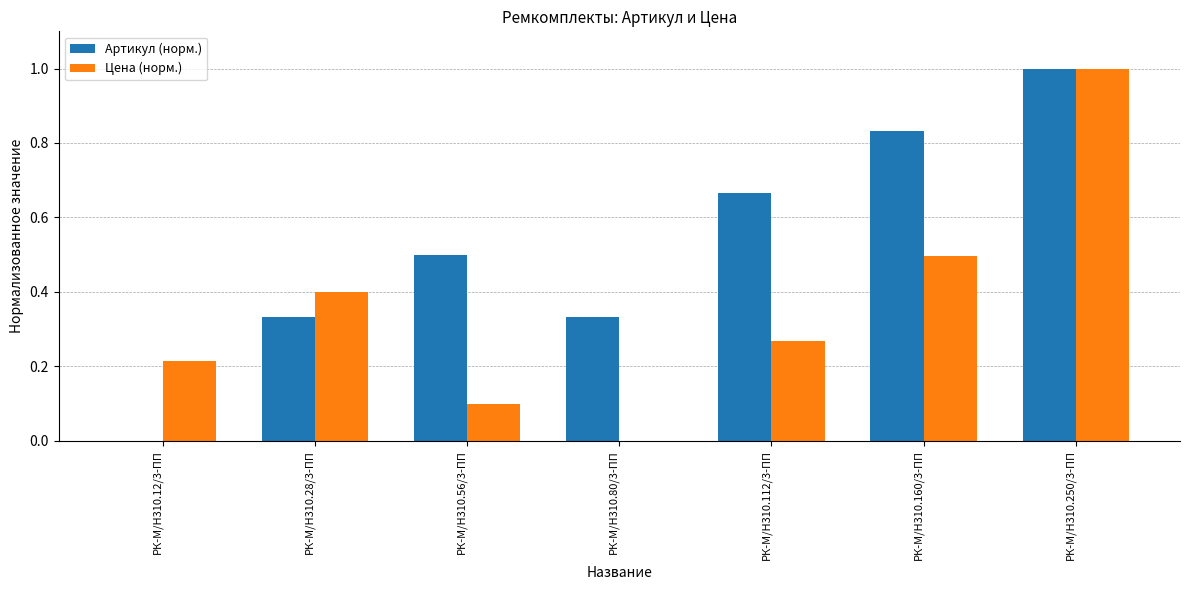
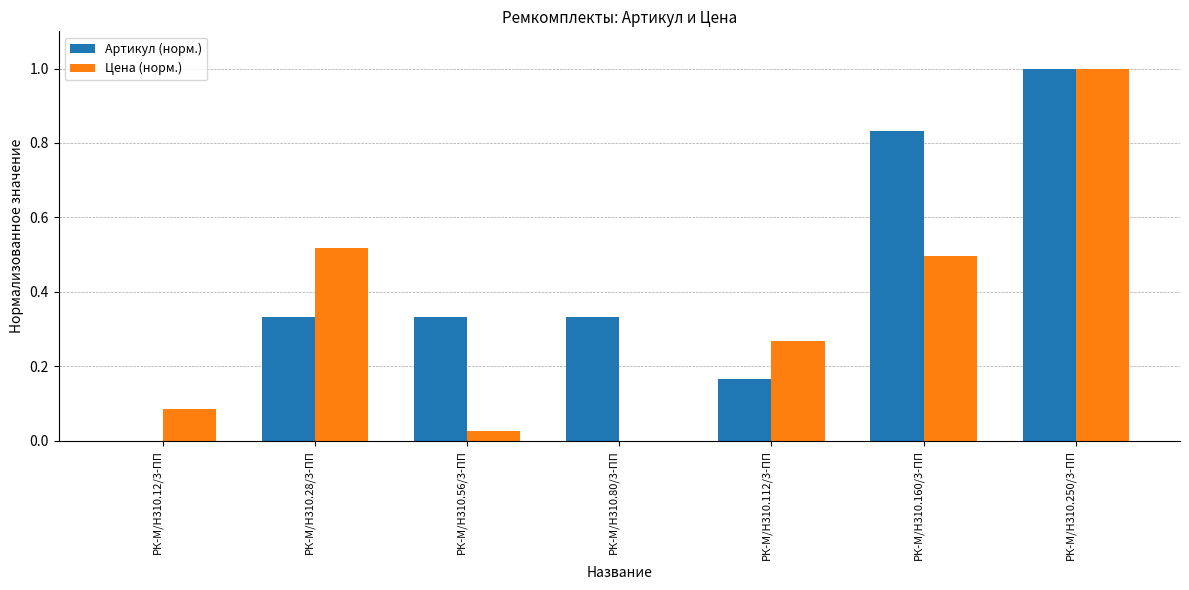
  {
    "Артикул (норм.)": {
      "РК-М/Н310.12/3-ПП": 0.00,
      "РК-М/Н310.28/3-ПП": 0.33,
-     "РК-М/Н310.56/3-ПП": 0.50,
+     "РК-М/Н310.56/3-ПП": 0.33,
      "РК-М/Н310.80/3-ПП": 0.33,
-     "РК-М/Н310.112/3-ПП": 0.67,
+     "РК-М/Н310.112/3-ПП": 0.17,
      "РК-М/Н310.160/3-ПП": 0.83,
      "РК-М/Н310.250/3-ПП": 1.00
    },
    "Цена (норм.)": {
-     "РК-М/Н310.12/3-ПП": 0.21,
-     "РК-М/Н310.28/3-ПП": 0.40,
-     "РК-М/Н310.56/3-ПП": 0.10,
+     "РК-М/Н310.12/3-ПП": 0.08,
+     "РК-М/Н310.28/3-ПП": 0.52,
+     "РК-М/Н310.56/3-ПП": 0.03,
      "РК-М/Н310.80/3-ПП": 0.00,
      "РК-М/Н310.112/3-ПП": 0.27,
      "РК-М/Н310.160/3-ПП": 0.50,
      "РК-М/Н310.250/3-ПП": 1.00
    }
  }
